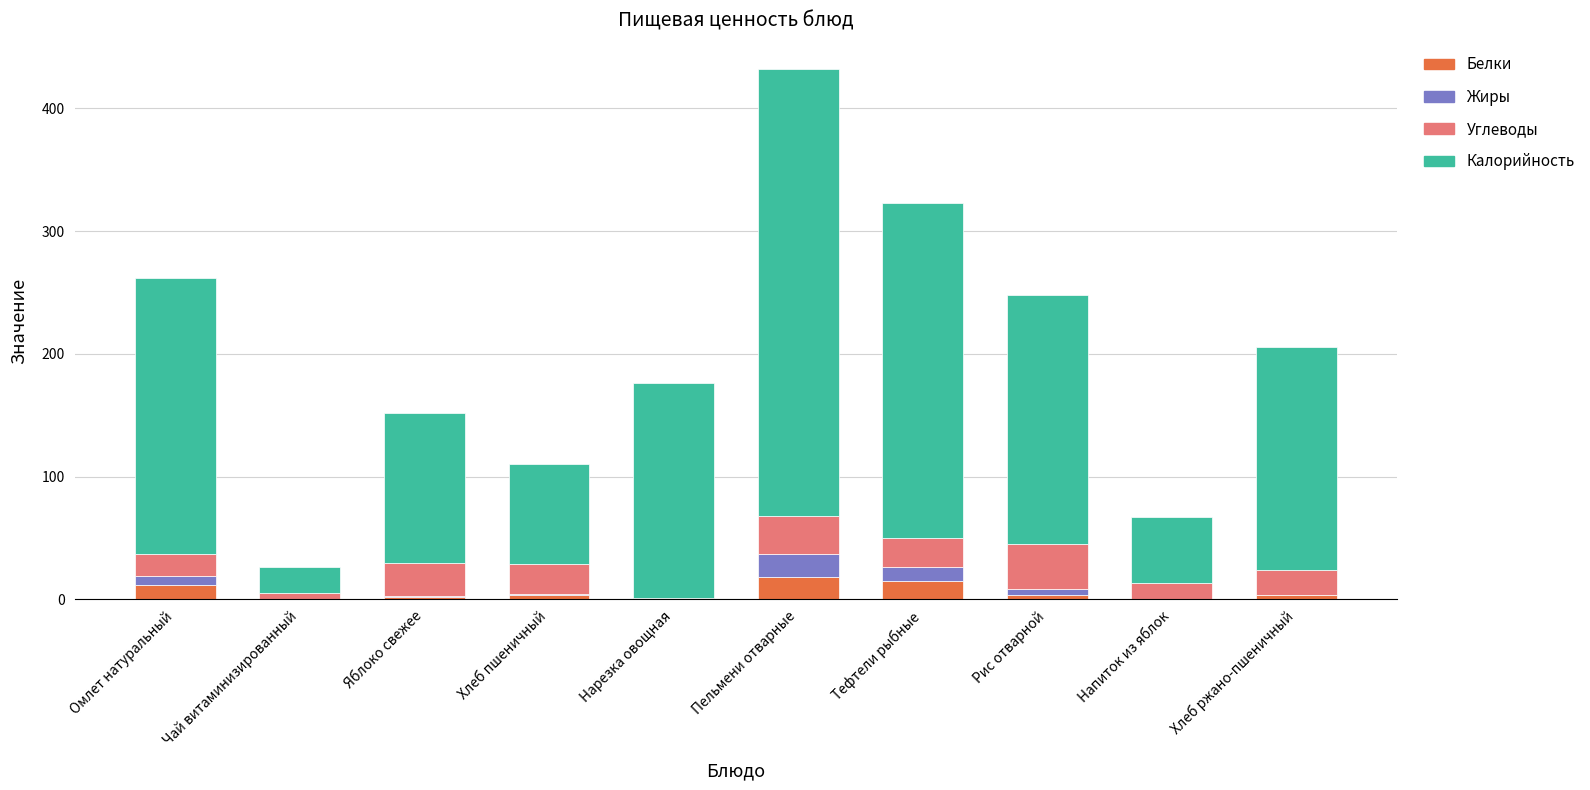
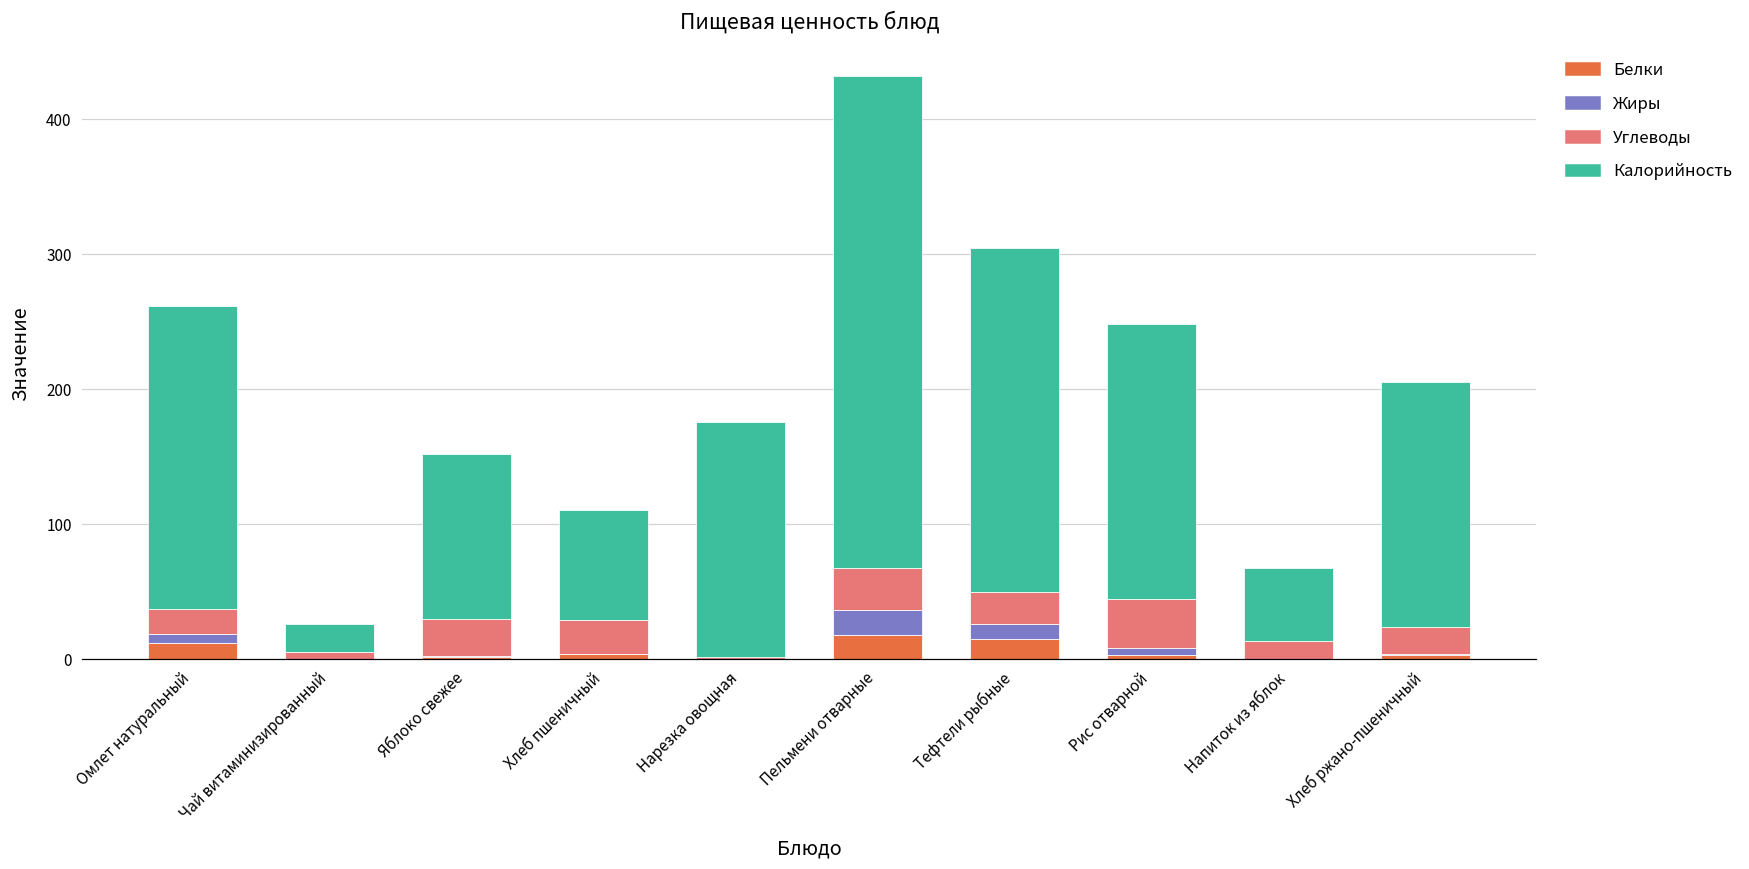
  {
    "Жиры": {
      "Омлет натуральный": 7,
      "Нарезка овощная": 0,
      "Пельмени отварные": 19,
      "Тефтели рыбные": 11,
      "Рис отварной": 5
    },
    "Калорийность": {
      "Омлет натуральный": 225,
      "Чай витаминизированный": 21,
      "Яблоко свежее": 122,
      "Хлеб пшеничный": 82,
      "Нарезка овощная": 174,
      "Пельмени отварные": 364,
-     "Тефтели рыбные": 273,
+     "Тефтели рыбные": 255,
      "Рис отварной": 204,
      "Напиток из яблок": 54,
      "Хлеб ржано-пшеничный": 182
    }
  }
